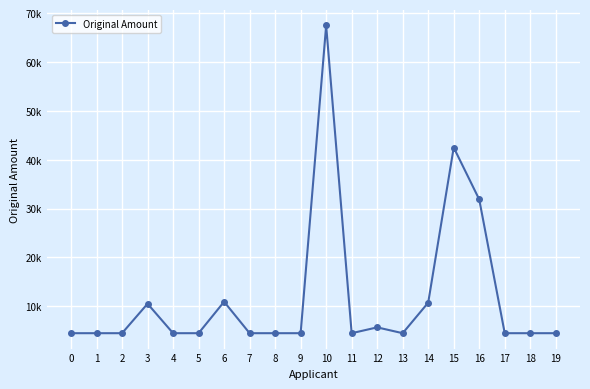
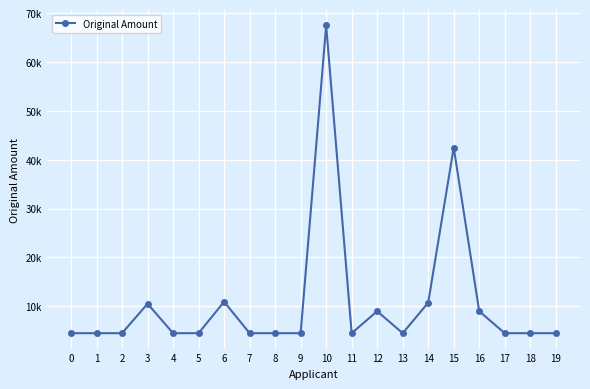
  {
    "0": 5000,
    "1": 5000,
    "2": 5000,
    "3": 11000,
    "4": 5000,
    "5": 5000,
    "6": 11000,
    "7": 5000,
    "8": 5000,
    "9": 5000,
    "10": 68000,
    "11": 5000,
-   "12": 6000,
+   "12": 9000,
    "13": 5000,
    "14": 11000,
    "15": 43000,
-   "16": 32000,
+   "16": 9000,
    "17": 5000,
    "18": 5000,
    "19": 5000
  }
